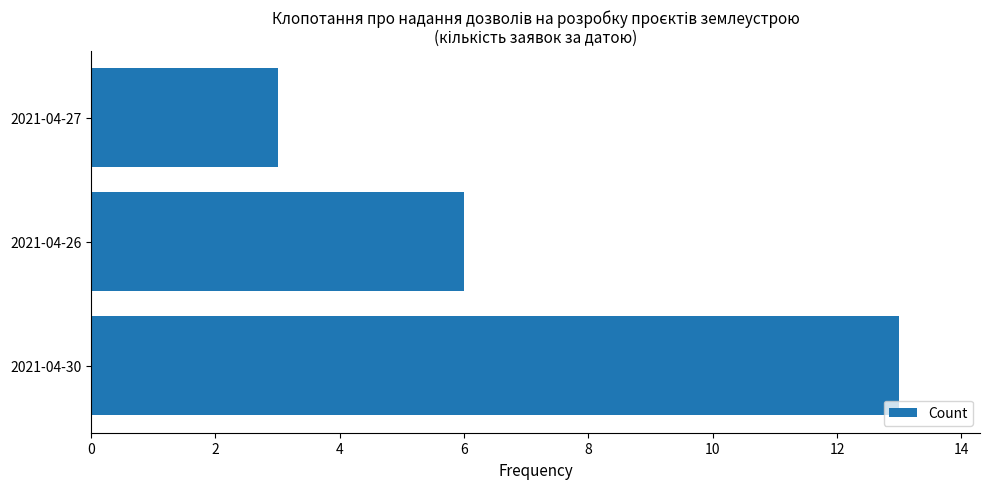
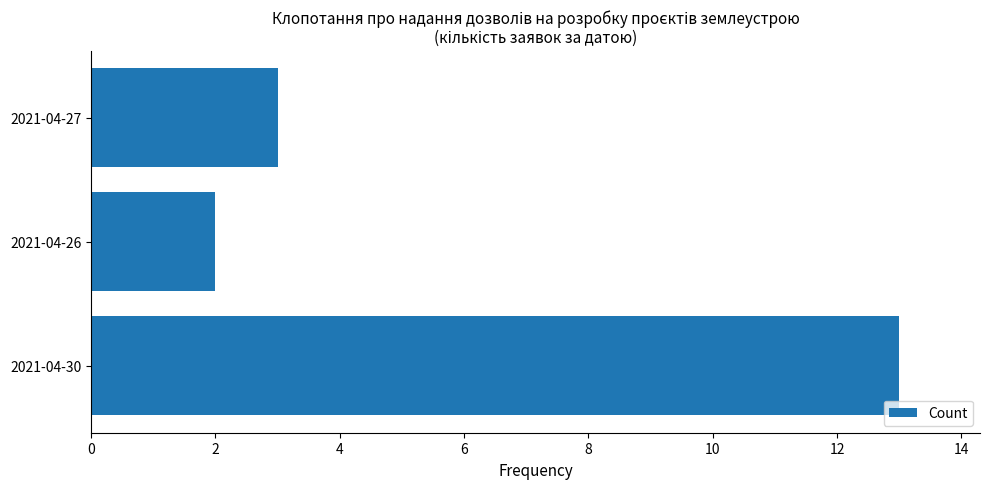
  {
    "2021-04-27": 3,
-   "2021-04-26": 6,
+   "2021-04-26": 2,
    "2021-04-30": 13
  }
